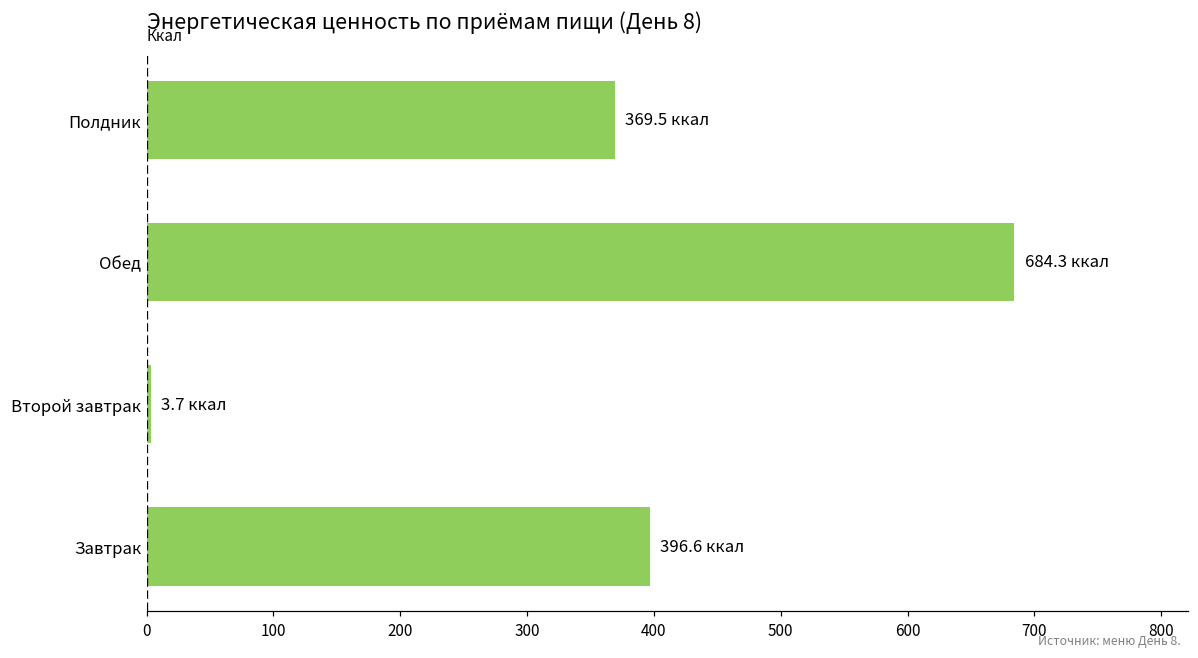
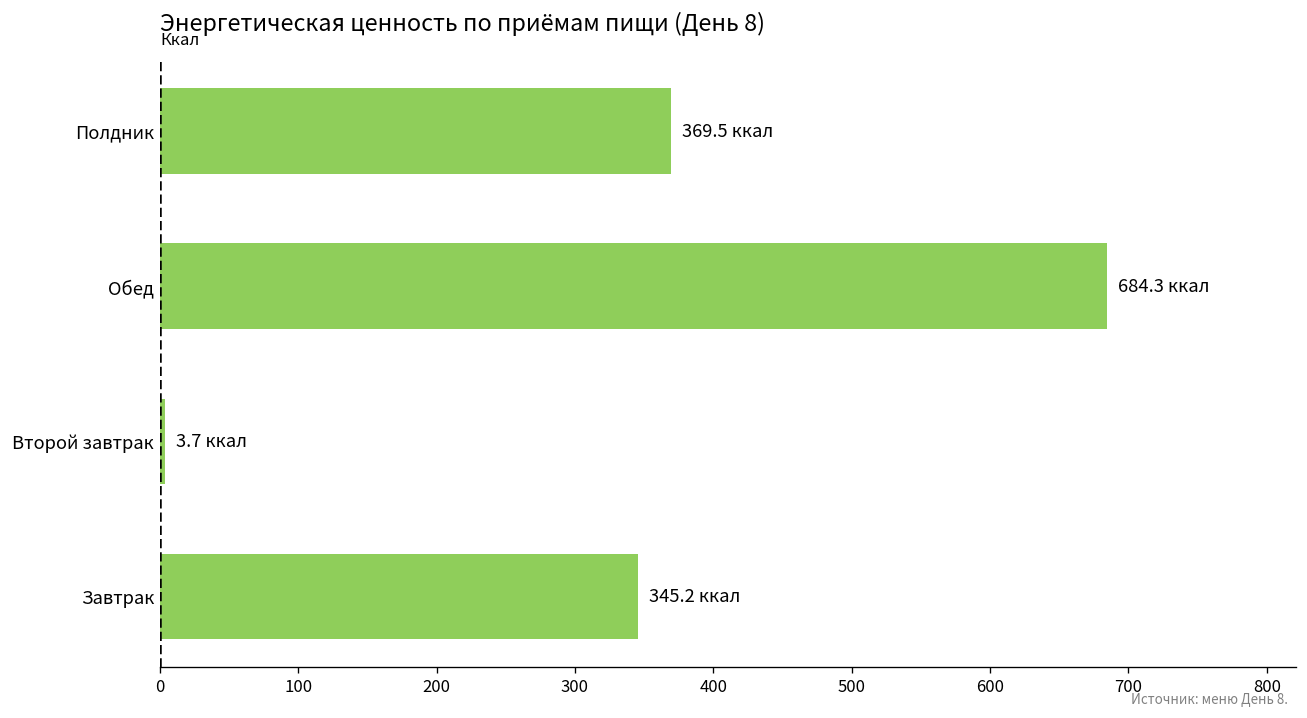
  {
    "Полдник": 369.5,
    "Обед": 684.3,
    "Второй завтрак": 3.7,
-   "Завтрак": 396.6
+   "Завтрак": 345.2
  }
